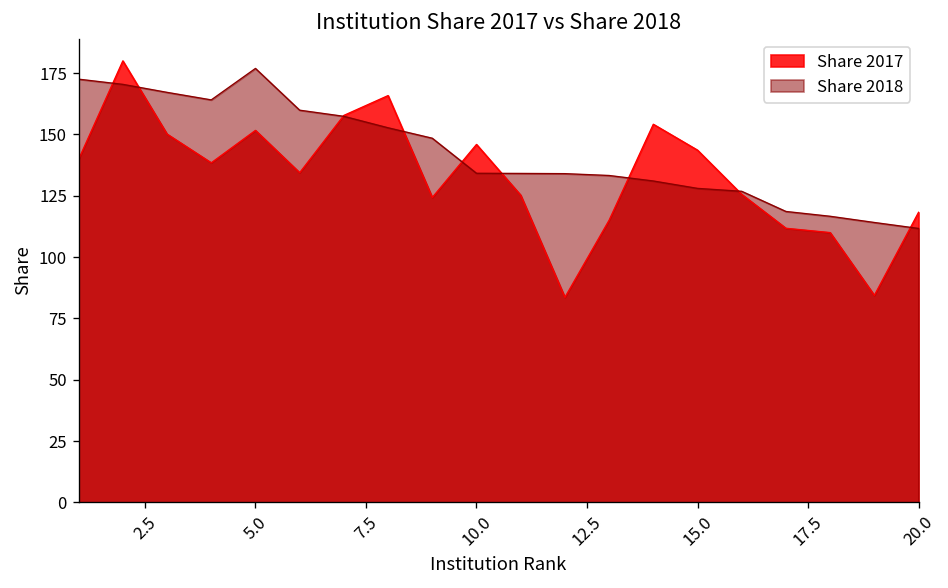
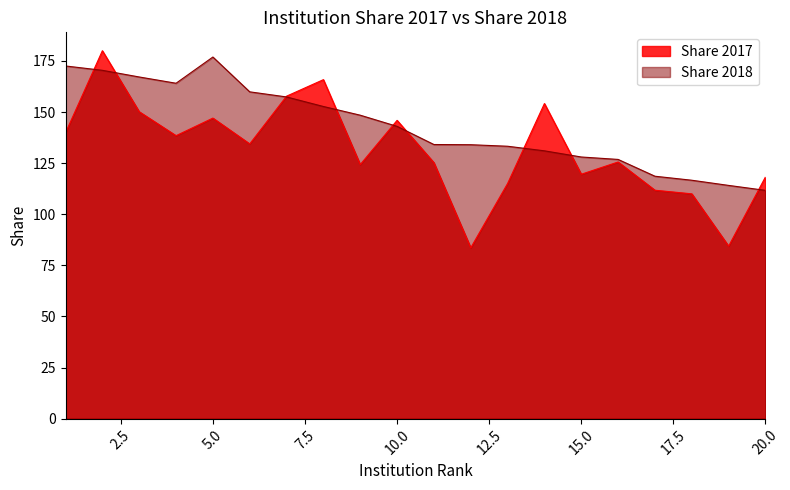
  {
    "Share 2017": {
-     "5.0": 152,
+     "5.0": 147,
      "10.0": 146,
-     "15.0": 144,
+     "15.0": 120,
      "20.0": 118
    },
    "Share 2018": {
      "5.0": 177,
-     "10.0": 134,
+     "10.0": 143,
      "15.0": 128,
      "20.0": 112
    }
  }
